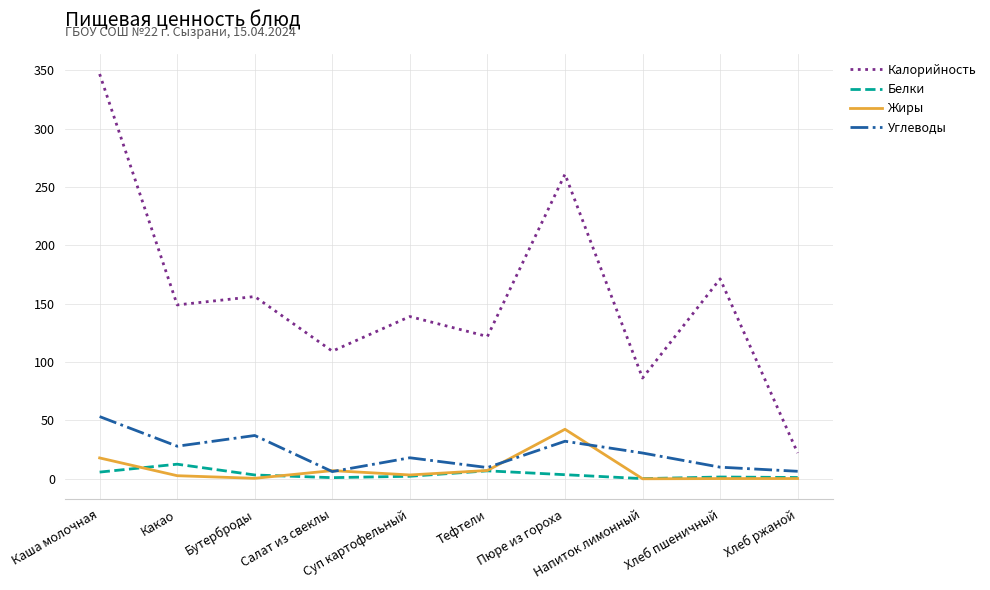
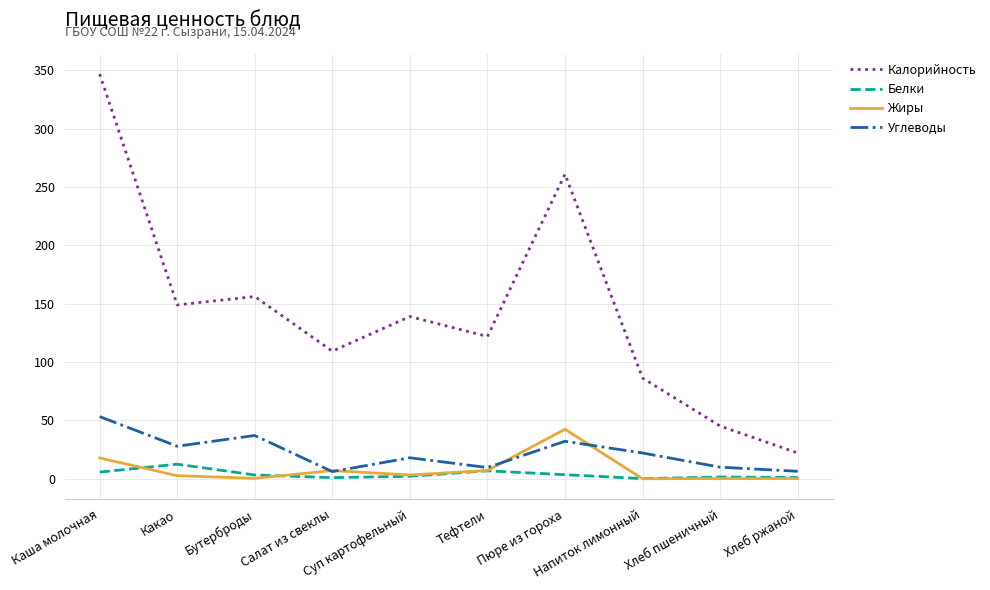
  {
    "Калорийность": {
      "Каша молочная": 347,
      "Какао": 149,
      "Бутерброды": 156,
      "Салат из свеклы": 109,
      "Суп картофельный": 139,
      "Тефтели": 122,
      "Пюре из гороха": 261,
      "Напиток лимонный": 86,
-     "Хлеб пшеничный": 171,
+     "Хлеб пшеничный": 45,
      "Хлеб ржаной": 22
    },
    "Белки": {
      "Каша молочная": 6,
      "Какао": 13,
      "Бутерброды": 3,
      "Салат из свеклы": 1,
      "Пюре из гороха": 4
    },
    "Жиры": {
      "Каша молочная": 18,
      "Какао": 3,
      "Бутерброды": 0,
      "Пюре из гороха": 42
    },
    "Углеводы": {
      "Каша молочная": 53,
      "Какао": 28,
      "Бутерброды": 37,
      "Суп картофельный": 18,
      "Тефтели": 10,
      "Пюре из гороха": 32,
      "Напиток лимонный": 22,
      "Хлеб пшеничный": 10,
      "Хлеб ржаной": 6
    }
  }
